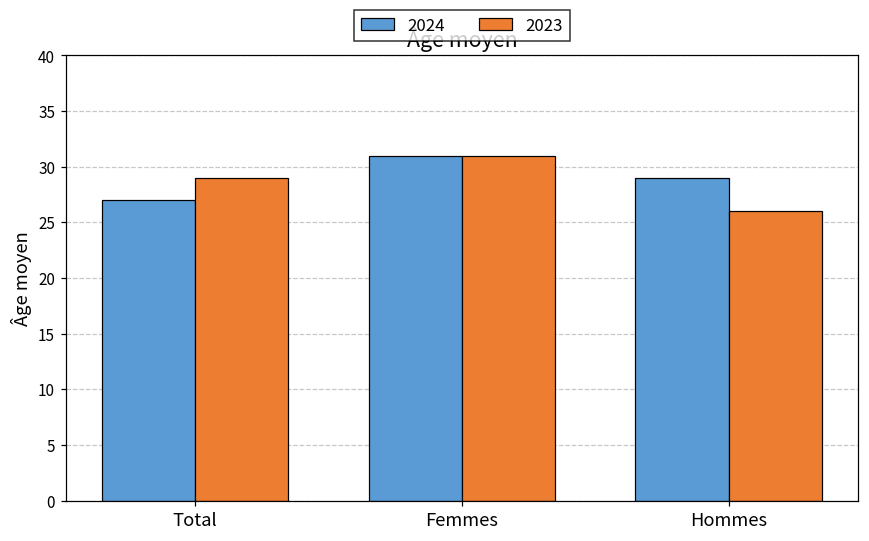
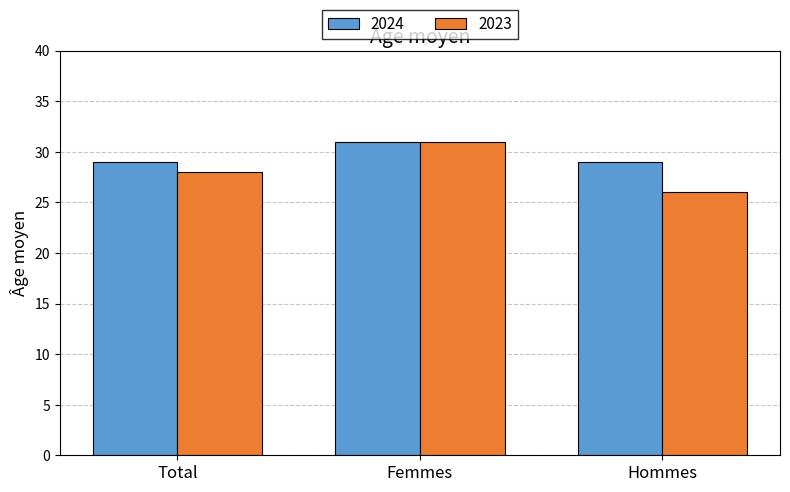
  {
    "2024": {
-     "Total": 27,
+     "Total": 29,
      "Femmes": 31,
      "Hommes": 29
    },
    "2023": {
-     "Total": 29,
+     "Total": 28,
      "Femmes": 31,
      "Hommes": 26
    }
  }
